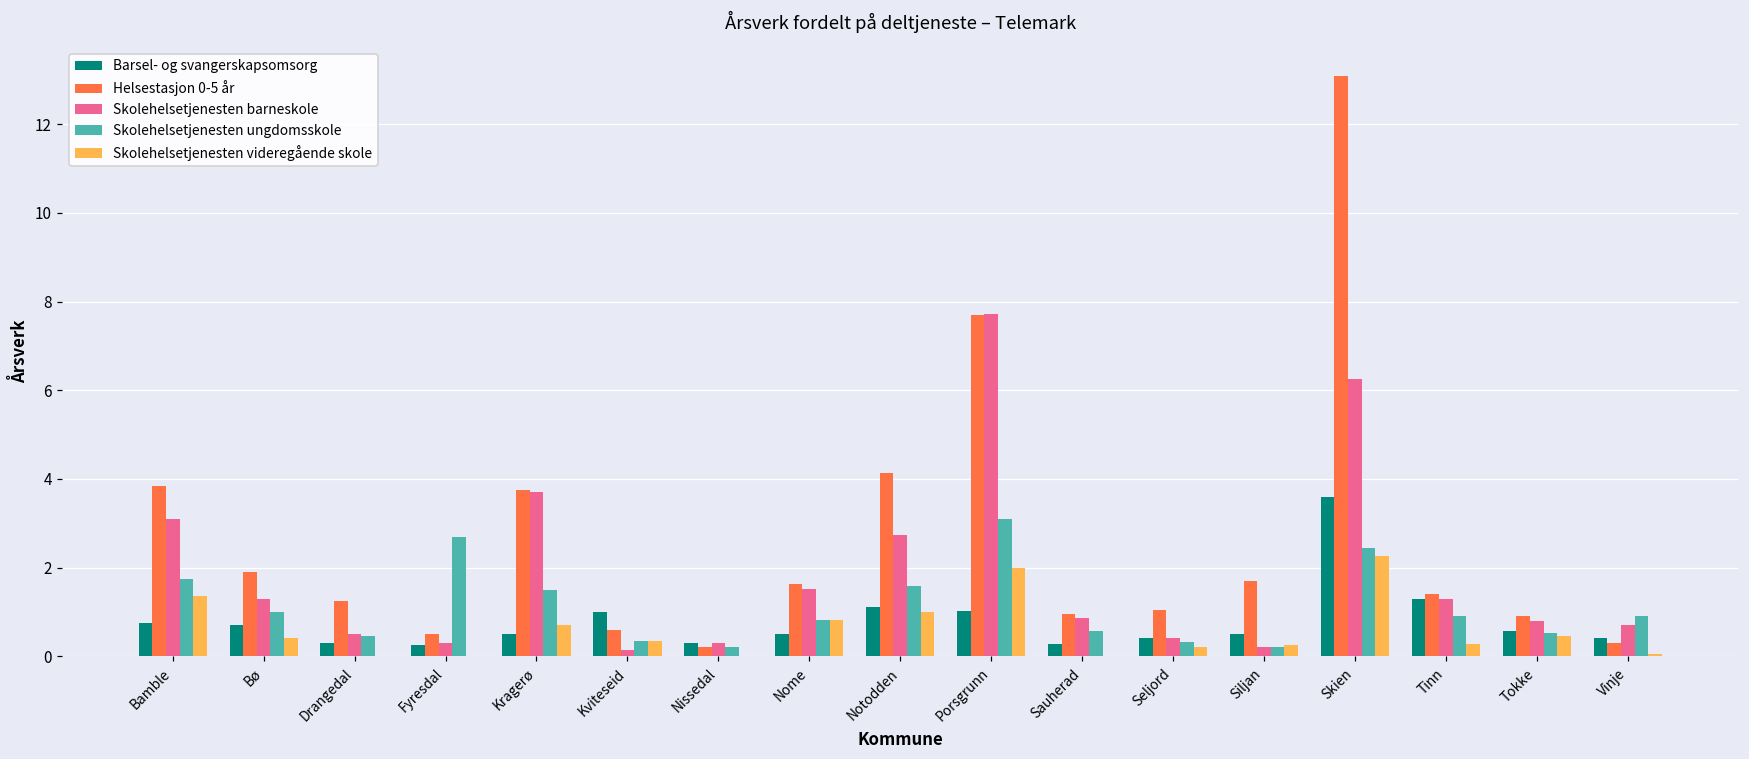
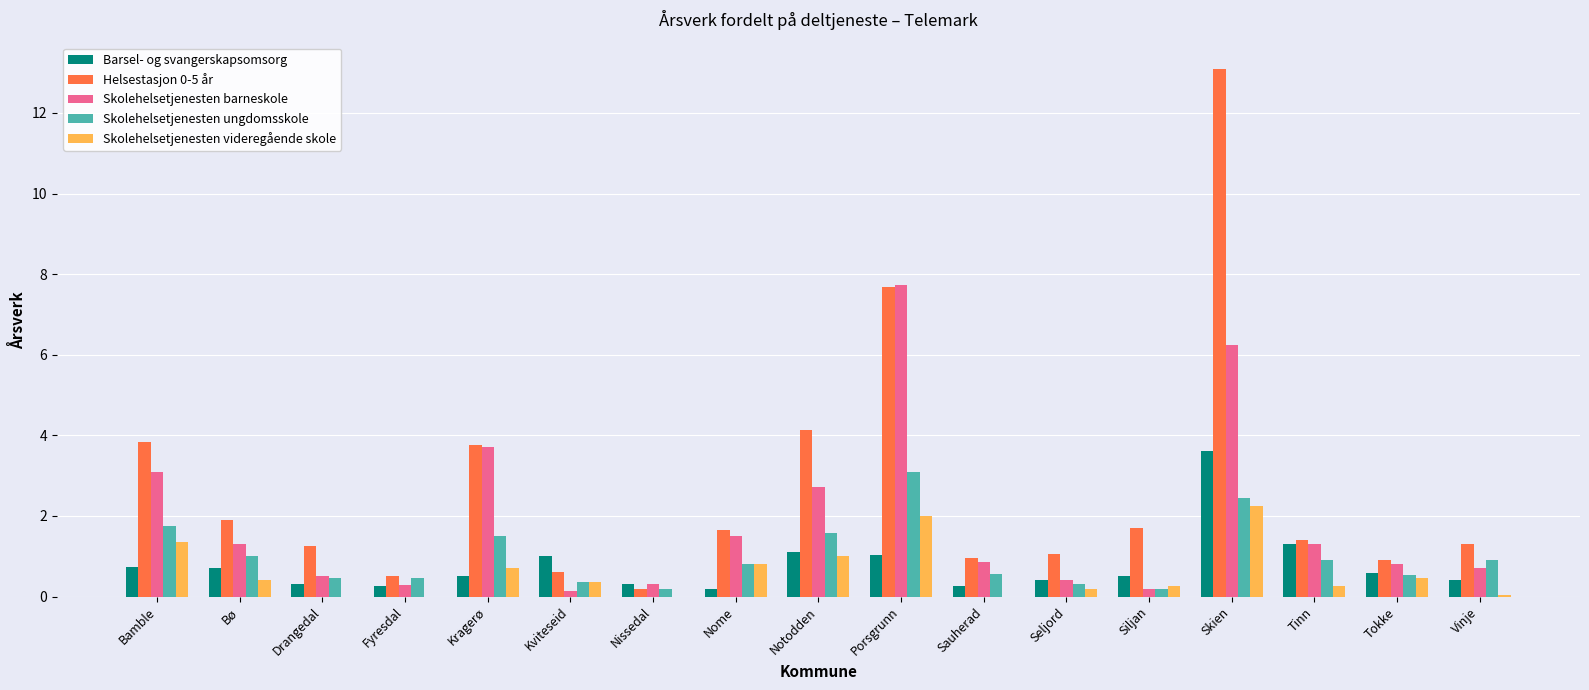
  {
    "Barsel- og svangerskapsomsorg": {
      "Bamble": 0.7,
      "Bø": 0.7,
      "Drangedal": 0.3,
      "Fyresdal": 0.3,
      "Kragerø": 0.5,
      "Kviteseid": 1.0,
      "Nissedal": 0.3,
-     "Nome": 0.5,
+     "Nome": 0.2,
      "Notodden": 1.1,
      "Porsgrunn": 1.0,
      "Sauherad": 0.3,
      "Seljord": 0.4,
      "Siljan": 0.5,
      "Skien": 3.6,
      "Tinn": 1.3,
      "Tokke": 0.6,
      "Vinje": 0.4
    },
    "Helsestasjon 0-5 år": {
      "Bamble": 3.8,
      "Bø": 1.9,
      "Drangedal": 1.3,
      "Fyresdal": 0.5,
      "Kragerø": 3.8,
      "Kviteseid": 0.6,
      "Nissedal": 0.2,
      "Nome": 1.6,
      "Notodden": 4.1,
      "Porsgrunn": 7.7,
      "Sauherad": 1.0,
      "Seljord": 1.1,
      "Siljan": 1.7,
      "Skien": 13.1,
      "Tinn": 1.4,
      "Tokke": 0.9,
-     "Vinje": 0.3
+     "Vinje": 1.3
    },
    "Skolehelsetjenesten barneskole": {
      "Bamble": 3.1,
      "Bø": 1.3,
      "Drangedal": 0.5,
      "Fyresdal": 0.3,
      "Kragerø": 3.7,
      "Kviteseid": 0.2,
      "Nissedal": 0.3,
      "Nome": 1.5,
      "Notodden": 2.7,
      "Porsgrunn": 7.7,
      "Sauherad": 0.9,
      "Seljord": 0.4,
      "Siljan": 0.2,
      "Skien": 6.3,
      "Tinn": 1.3,
      "Tokke": 0.8,
      "Vinje": 0.7
    },
    "Skolehelsetjenesten ungdomsskole": {
      "Bamble": 1.8,
      "Bø": 1.0,
      "Drangedal": 0.5,
-     "Fyresdal": 2.7,
+     "Fyresdal": 0.5,
      "Kragerø": 1.5,
      "Kviteseid": 0.4,
      "Nissedal": 0.2,
      "Nome": 0.8,
      "Notodden": 1.6,
      "Porsgrunn": 3.1,
      "Sauherad": 0.6,
      "Seljord": 0.3,
      "Siljan": 0.2,
      "Skien": 2.5,
      "Tinn": 0.9,
      "Tokke": 0.5,
      "Vinje": 0.9
    },
    "Skolehelsetjenesten videregående skole": {
      "Bamble": 1.4,
      "Bø": 0.4,
      "Drangedal": 0.0,
      "Fyresdal": 0.0,
      "Kragerø": 0.7,
      "Kviteseid": 0.4,
      "Nissedal": 0.0,
      "Nome": 0.8,
      "Notodden": 1.0,
      "Porsgrunn": 2.0,
      "Sauherad": 0.0,
      "Seljord": 0.2,
      "Siljan": 0.3,
      "Skien": 2.3,
      "Tinn": 0.3,
      "Tokke": 0.5
    }
  }
